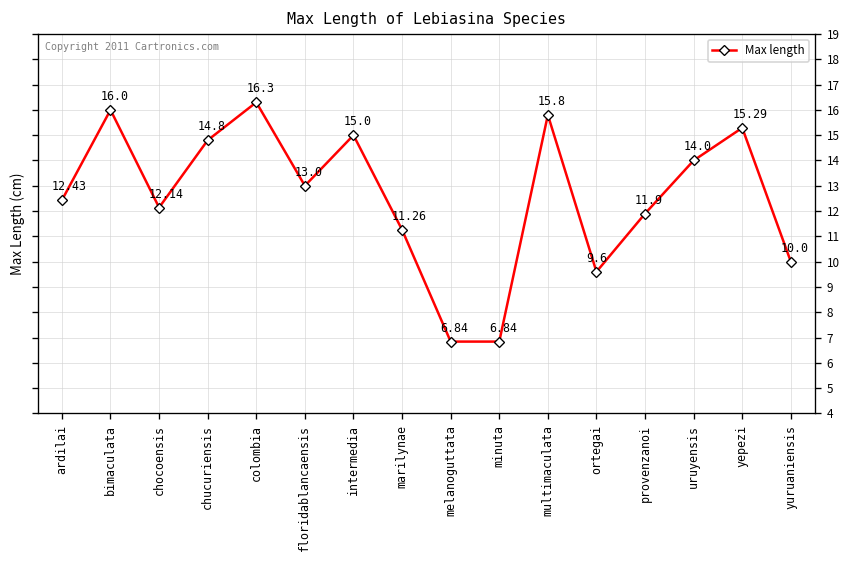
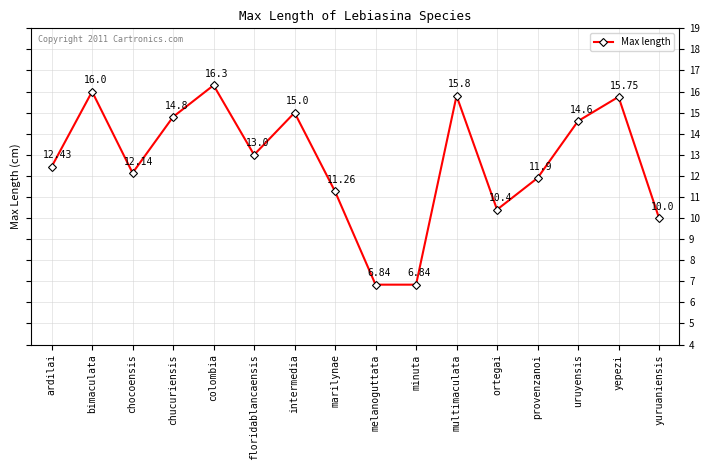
  {
    "ardilai": 12.43,
    "bimaculata": 16.0,
    "chocoensis": 12.14,
    "chucuriensis": 14.8,
    "colombia": 16.3,
    "floridablancaensis": 13.0,
    "intermedia": 15.0,
    "marilynae": 11.26,
    "melanoguttata": 6.84,
    "minuta": 6.84,
    "multimaculata": 15.8,
-   "ortegai": 9.6,
+   "ortegai": 10.4,
    "provenzanoi": 11.9,
-   "uruyensis": 14.0,
-   "yepezi": 15.29,
+   "uruyensis": 14.6,
+   "yepezi": 15.75,
    "yuruaniensis": 10.0
  }
